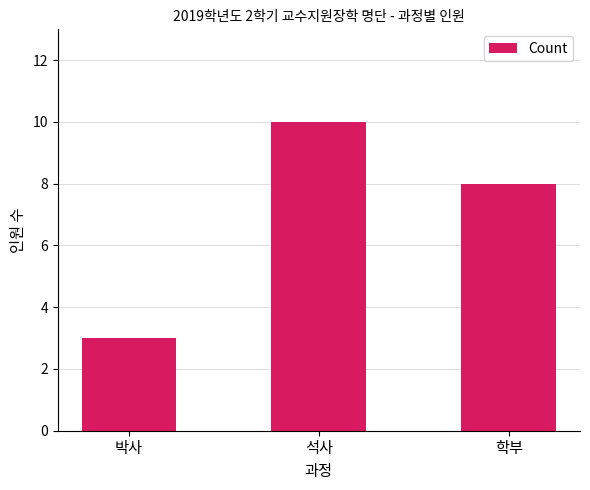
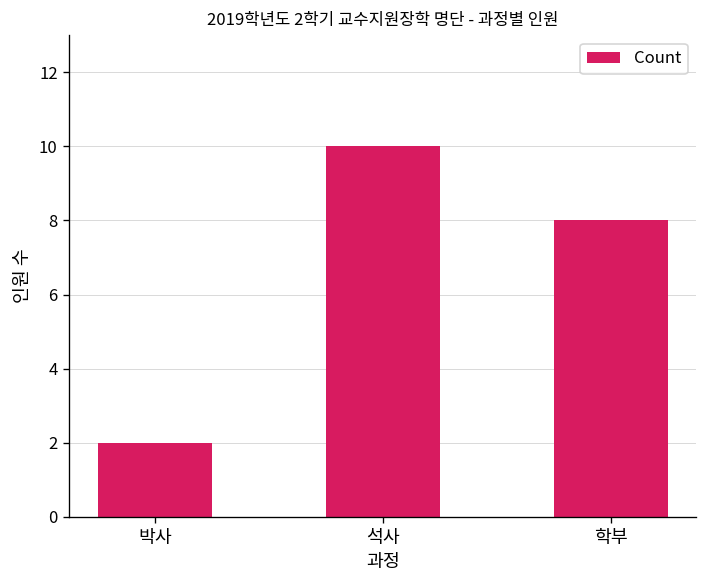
  {
-   "박사": 3,
+   "박사": 2,
    "석사": 10,
    "학부": 8
  }
